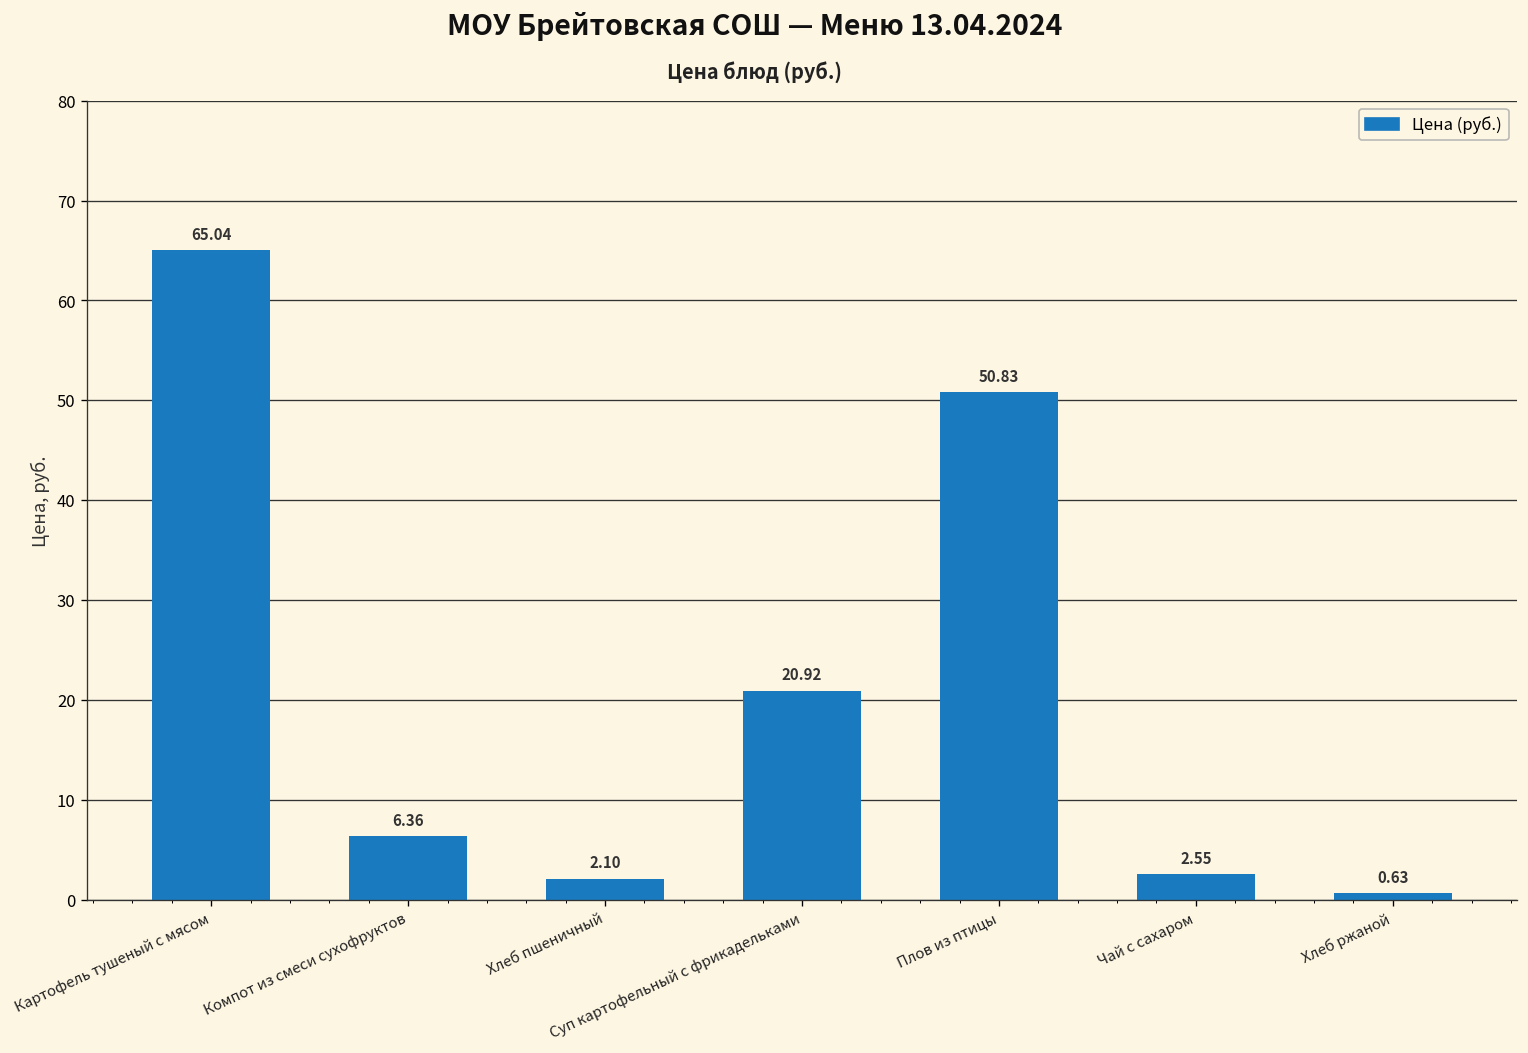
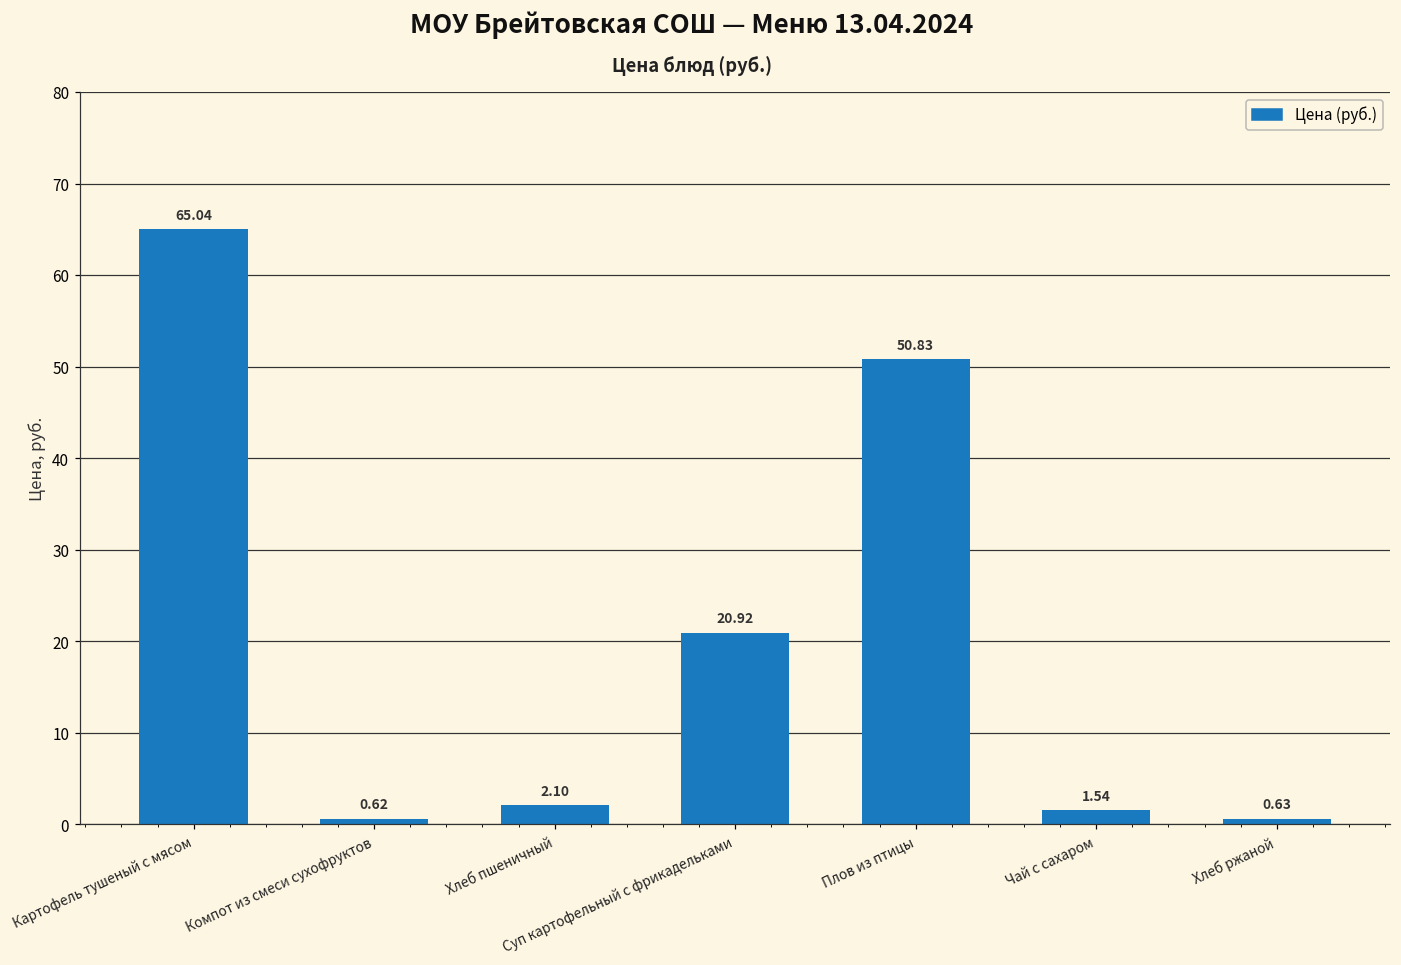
  {
    "Картофель тушеный с мясом": 65.04,
-   "Компот из смеси сухофруктов": 6.36,
+   "Компот из смеси сухофруктов": 0.62,
    "Хлеб пшеничный": 2.10,
    "Суп картофельный с фрикадельками": 20.92,
    "Плов из птицы": 50.83,
-   "Чай с сахаром": 2.55,
+   "Чай с сахаром": 1.54,
    "Хлеб ржаной": 0.63
  }
